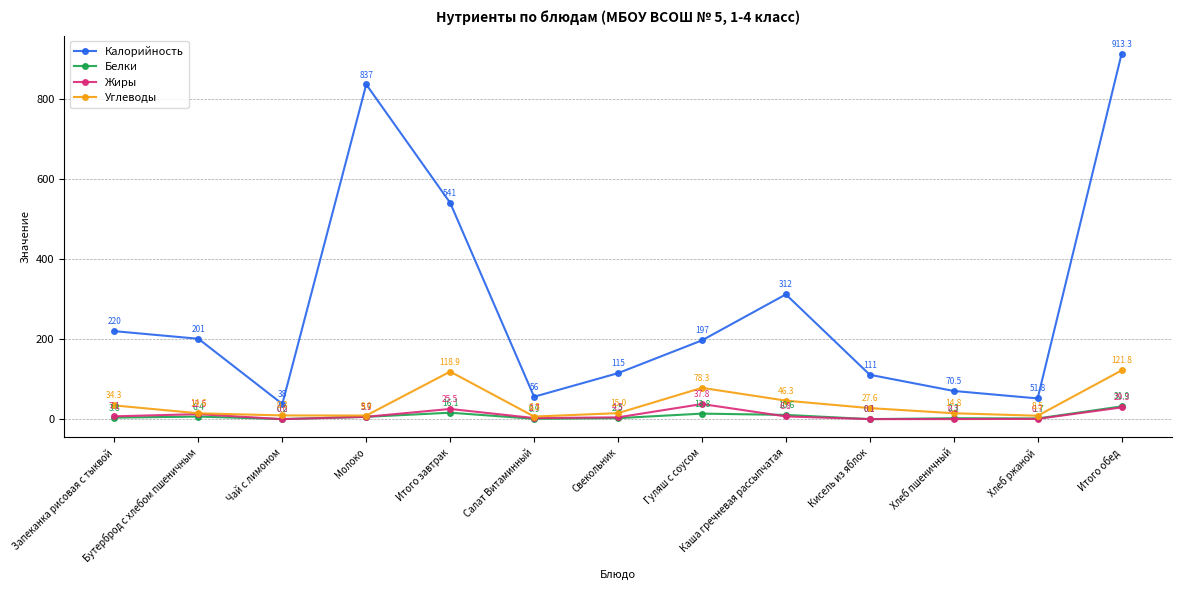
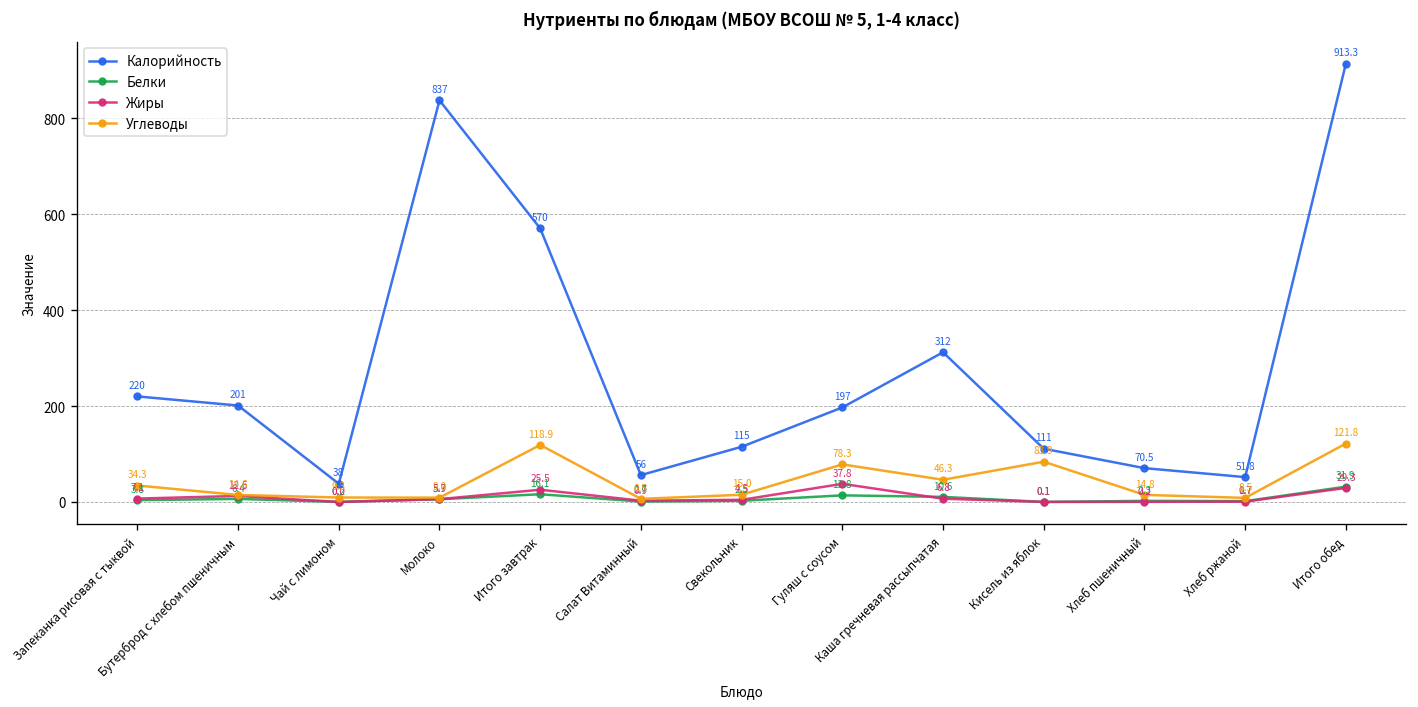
  {
    "Калорийность": {
      "Запеканка рисовая с тыквой": 220,
      "Бутерброд с хлебом пшеничным": 201,
      "Чай с лимоном": 38,
      "Молоко": 837,
-     "Итого завтрак": 541,
+     "Итого завтрак": 570,
      "Салат Витаминный": 56,
      "Свекольник": 115,
      "Гуляш с соусом": 197,
      "Каша гречневая рассыпчатая": 312,
      "Кисель из яблок": 111,
      "Хлеб пшеничный": 70.5,
      "Хлеб ржаной": 51.8,
      "Итого обед": 913.3
    },
    "Жиры": {
      "Гуляш с соусом": 37.8
    },
    "Углеводы": {
      "Запеканка рисовая с тыквой": 34.3,
      "Итого завтрак": 118.9,
      "Гуляш с соусом": 78.3,
      "Каша гречневая рассыпчатая": 46.3,
-     "Кисель из яблок": 27.6,
+     "Кисель из яблок": 83.9,
      "Итого обед": 121.8
    }
  }
